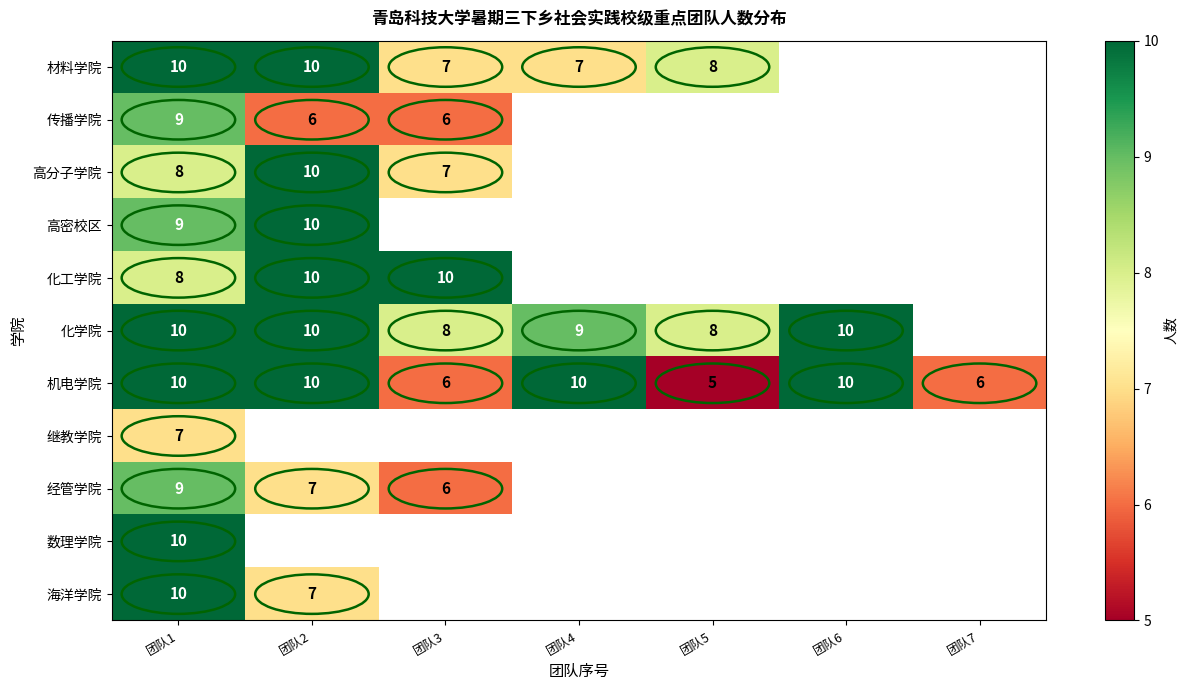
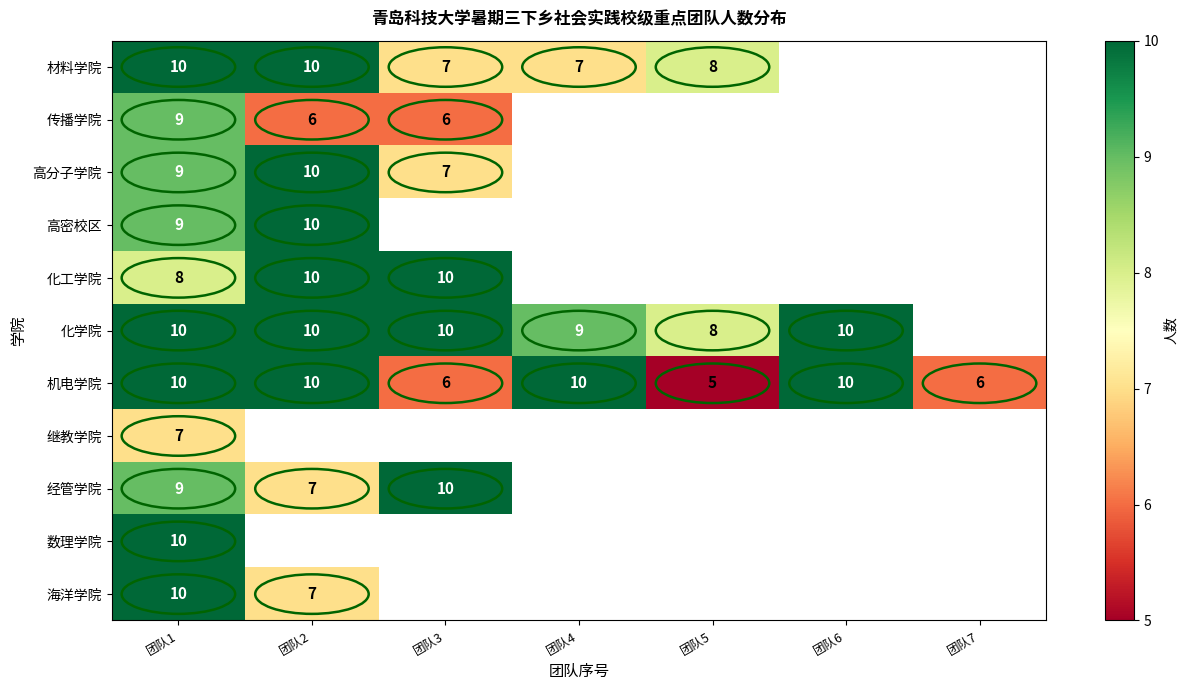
  {
    "材料学院": {
      "团队1": 10,
      "团队2": 10,
      "团队3": 7,
      "团队4": 7,
      "团队5": 8
    },
    "传播学院": {
      "团队1": 9,
      "团队2": 6,
      "团队3": 6
    },
    "高分子学院": {
-     "团队1": 8,
+     "团队1": 9,
      "团队2": 10,
      "团队3": 7
    },
    "高密校区": {
      "团队1": 9,
      "团队2": 10
    },
    "化工学院": {
      "团队1": 8,
      "团队2": 10,
      "团队3": 10
    },
    "化学院": {
      "团队1": 10,
      "团队2": 10,
-     "团队3": 8,
+     "团队3": 10,
      "团队4": 9,
      "团队5": 8,
      "团队6": 10
    },
    "机电学院": {
      "团队1": 10,
      "团队2": 10,
      "团队3": 6,
      "团队4": 10,
      "团队5": 5,
      "团队6": 10,
      "团队7": 6
    },
    "继教学院": {
      "团队1": 7
    },
    "经管学院": {
      "团队1": 9,
      "团队2": 7,
-     "团队3": 6
+     "团队3": 10
    },
    "数理学院": {
      "团队1": 10
    },
    "海洋学院": {
      "团队1": 10,
      "团队2": 7
    }
  }
